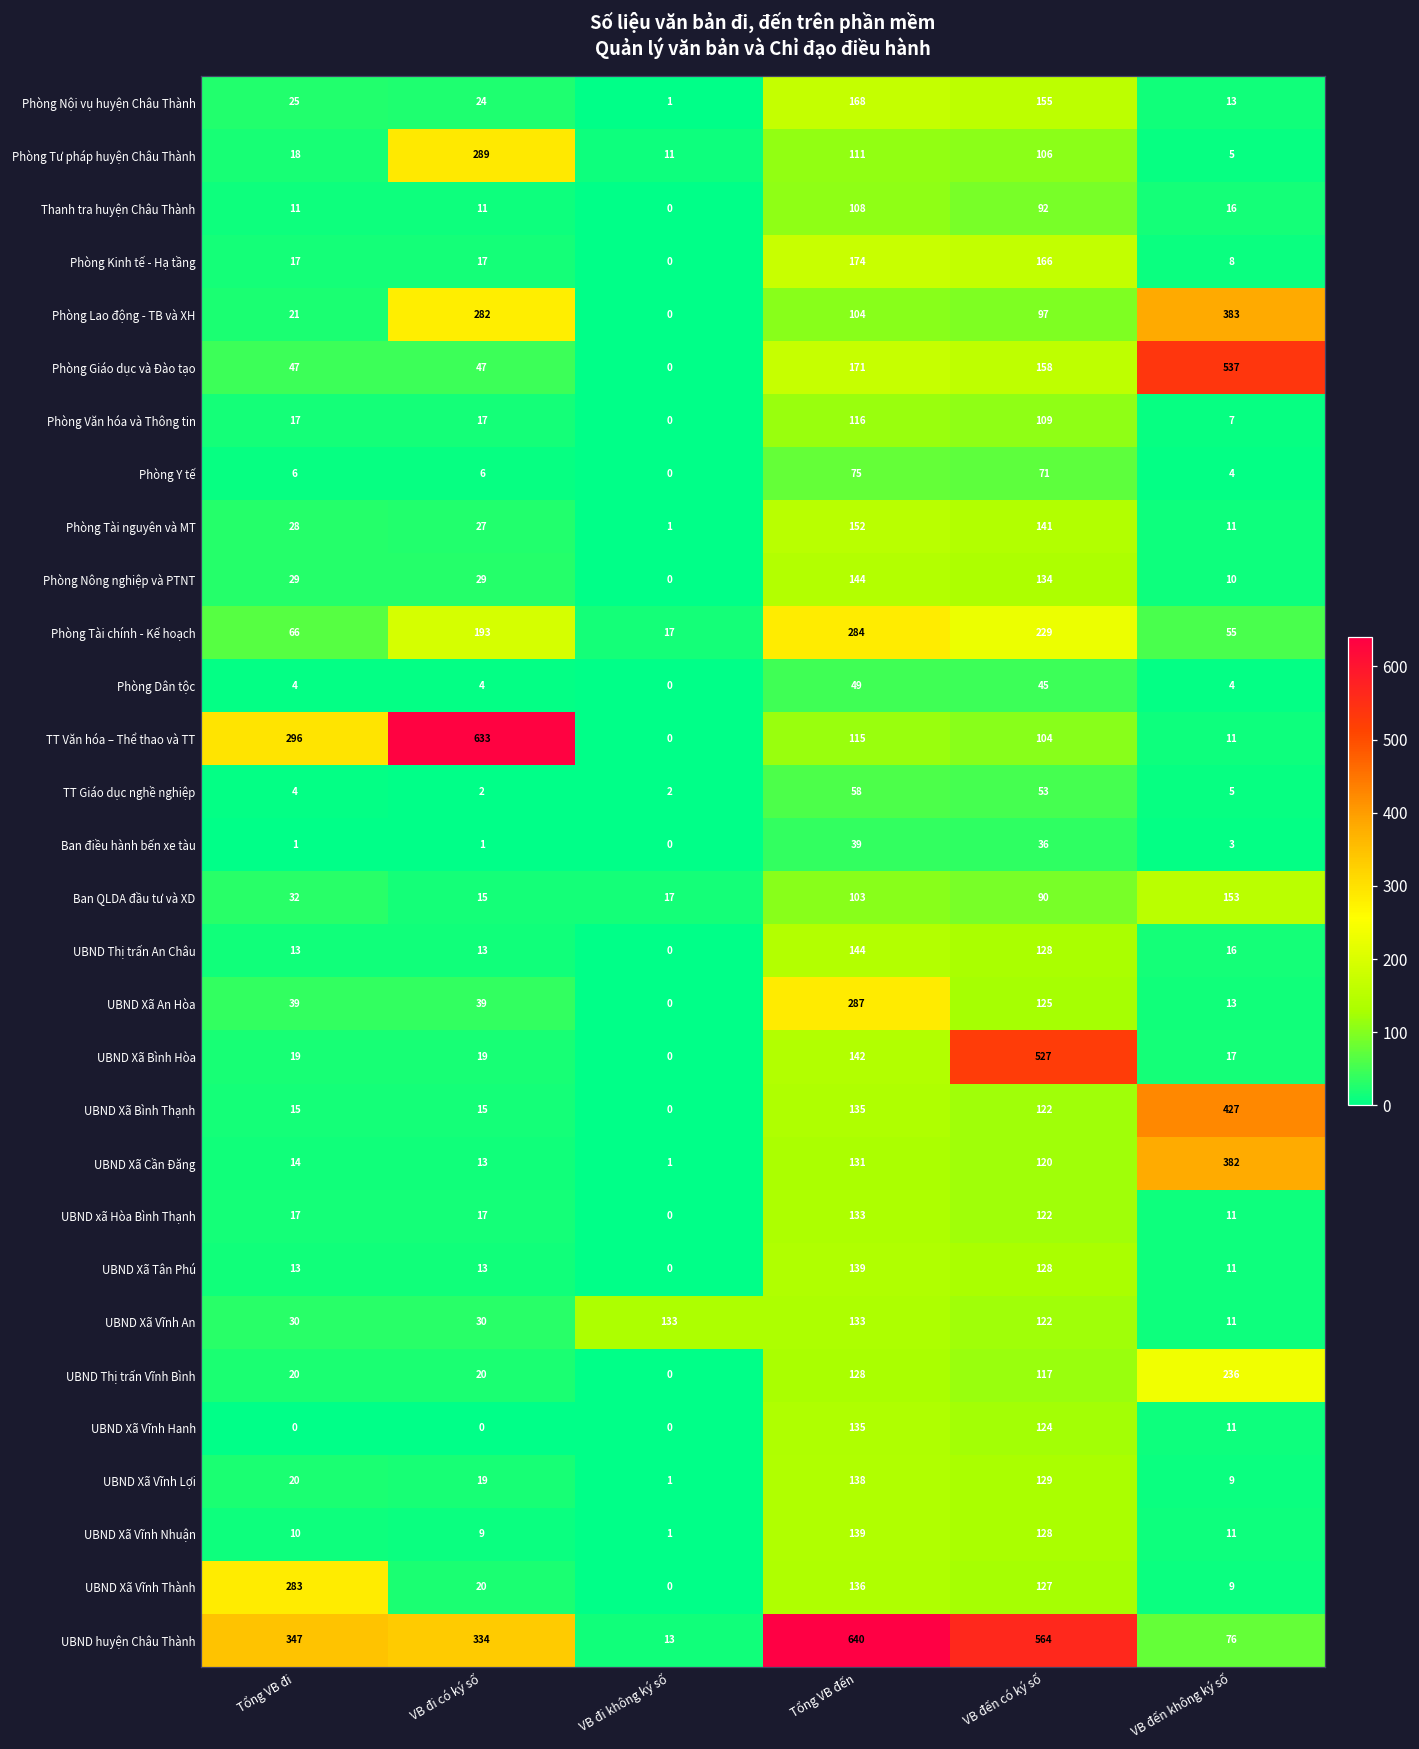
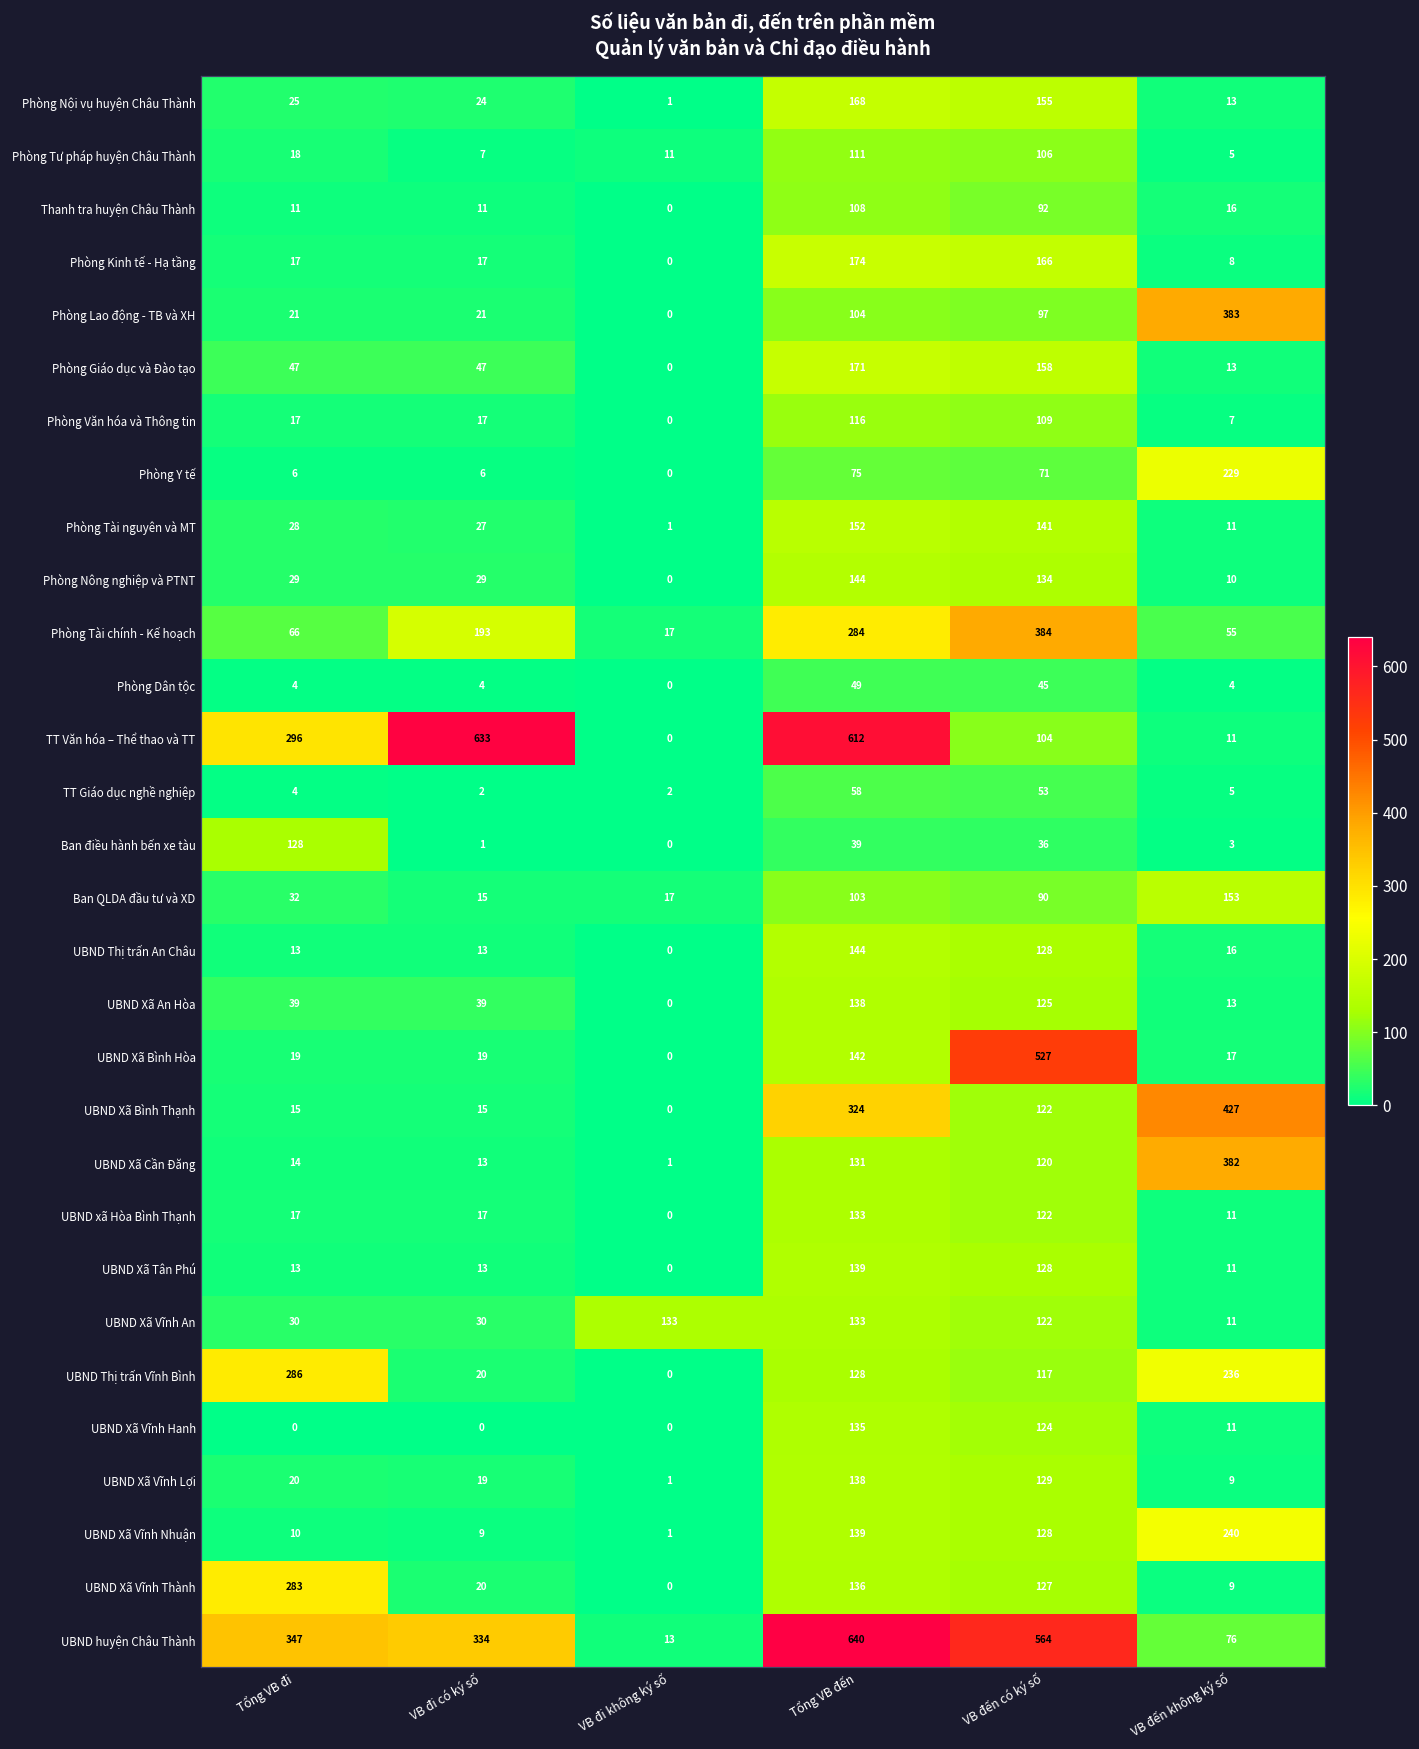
  {
    "Phòng Nội vụ huyện Châu Thành": {
      "Tổng VB đi": 25,
      "VB đi có ký số": 24,
      "VB đi không ký số": 1,
      "Tổng VB đến": 168,
      "VB đến có ký số": 155,
      "VB đến không ký số": 13
    },
    "Phòng Tư pháp huyện Châu Thành": {
      "Tổng VB đi": 18,
-     "VB đi có ký số": 289,
+     "VB đi có ký số": 7,
      "VB đi không ký số": 11,
      "Tổng VB đến": 111,
      "VB đến có ký số": 106,
      "VB đến không ký số": 5
    },
    "Thanh tra huyện Châu Thành": {
      "Tổng VB đi": 11,
      "VB đi có ký số": 11,
      "VB đi không ký số": 0,
      "Tổng VB đến": 108,
      "VB đến có ký số": 92,
      "VB đến không ký số": 16
    },
    "Phòng Kinh tế - Hạ tầng": {
      "Tổng VB đi": 17,
      "VB đi có ký số": 17,
      "VB đi không ký số": 0,
      "Tổng VB đến": 174,
      "VB đến có ký số": 166,
      "VB đến không ký số": 8
    },
    "Phòng Lao động - TB và XH": {
      "Tổng VB đi": 21,
-     "VB đi có ký số": 282,
+     "VB đi có ký số": 21,
      "VB đi không ký số": 0,
      "Tổng VB đến": 104,
      "VB đến có ký số": 97,
      "VB đến không ký số": 383
    },
    "Phòng Giáo dục và Đào tạo": {
      "Tổng VB đi": 47,
      "VB đi có ký số": 47,
      "VB đi không ký số": 0,
      "Tổng VB đến": 171,
      "VB đến có ký số": 158,
-     "VB đến không ký số": 537
+     "VB đến không ký số": 13
    },
    "Phòng Văn hóa và Thông tin": {
      "Tổng VB đi": 17,
      "VB đi có ký số": 17,
      "VB đi không ký số": 0,
      "Tổng VB đến": 116,
      "VB đến có ký số": 109,
      "VB đến không ký số": 7
    },
    "Phòng Y tế": {
      "Tổng VB đi": 6,
      "VB đi có ký số": 6,
      "VB đi không ký số": 0,
      "Tổng VB đến": 75,
      "VB đến có ký số": 71,
-     "VB đến không ký số": 4
+     "VB đến không ký số": 229
    },
    "Phòng Tài nguyên và MT": {
      "Tổng VB đi": 28,
      "VB đi có ký số": 27,
      "VB đi không ký số": 1,
      "Tổng VB đến": 152,
      "VB đến có ký số": 141,
      "VB đến không ký số": 11
    },
    "Phòng Nông nghiệp và PTNT": {
      "Tổng VB đi": 29,
      "VB đi có ký số": 29,
      "VB đi không ký số": 0,
      "Tổng VB đến": 144,
      "VB đến có ký số": 134,
      "VB đến không ký số": 10
    },
    "Phòng Tài chính - Kế hoạch": {
      "Tổng VB đi": 66,
      "VB đi có ký số": 193,
      "VB đi không ký số": 17,
      "Tổng VB đến": 284,
-     "VB đến có ký số": 229,
+     "VB đến có ký số": 384,
      "VB đến không ký số": 55
    },
    "Phòng Dân tộc": {
      "Tổng VB đi": 4,
      "VB đi có ký số": 4,
      "VB đi không ký số": 0,
      "Tổng VB đến": 49,
      "VB đến có ký số": 45,
      "VB đến không ký số": 4
    },
    "TT Văn hóa – Thể thao và TT": {
      "Tổng VB đi": 296,
      "VB đi có ký số": 633,
      "VB đi không ký số": 0,
-     "Tổng VB đến": 115,
+     "Tổng VB đến": 612,
      "VB đến có ký số": 104,
      "VB đến không ký số": 11
    },
    "TT Giáo dục nghề nghiệp": {
      "Tổng VB đi": 4,
      "VB đi có ký số": 2,
      "VB đi không ký số": 2,
      "Tổng VB đến": 58,
      "VB đến có ký số": 53,
      "VB đến không ký số": 5
    },
    "Ban điều hành bến xe tàu": {
-     "Tổng VB đi": 1,
+     "Tổng VB đi": 128,
      "VB đi có ký số": 1,
      "VB đi không ký số": 0,
      "Tổng VB đến": 39,
      "VB đến có ký số": 36,
      "VB đến không ký số": 3
    },
    "Ban QLDA đầu tư và XD": {
      "Tổng VB đi": 32,
      "VB đi có ký số": 15,
      "VB đi không ký số": 17,
      "Tổng VB đến": 103,
      "VB đến có ký số": 90,
      "VB đến không ký số": 153
    },
    "UBND Thị trấn An Châu": {
      "Tổng VB đi": 13,
      "VB đi có ký số": 13,
      "VB đi không ký số": 0,
      "Tổng VB đến": 144,
      "VB đến có ký số": 128,
      "VB đến không ký số": 16
    },
    "UBND Xã An Hòa": {
      "Tổng VB đi": 39,
      "VB đi có ký số": 39,
      "VB đi không ký số": 0,
-     "Tổng VB đến": 287,
+     "Tổng VB đến": 138,
      "VB đến có ký số": 125,
      "VB đến không ký số": 13
    },
    "UBND Xã Bình Hòa": {
      "Tổng VB đi": 19,
      "VB đi có ký số": 19,
      "VB đi không ký số": 0,
      "Tổng VB đến": 142,
      "VB đến có ký số": 527,
      "VB đến không ký số": 17
    },
    "UBND Xã Bình Thạnh": {
      "Tổng VB đi": 15,
      "VB đi có ký số": 15,
      "VB đi không ký số": 0,
-     "Tổng VB đến": 135,
+     "Tổng VB đến": 324,
      "VB đến có ký số": 122,
      "VB đến không ký số": 427
    },
    "UBND Xã Cần Đăng": {
      "Tổng VB đi": 14,
      "VB đi có ký số": 13,
      "VB đi không ký số": 1,
      "Tổng VB đến": 131,
      "VB đến có ký số": 120,
      "VB đến không ký số": 382
    },
    "UBND xã Hòa Bình Thạnh": {
      "Tổng VB đi": 17,
      "VB đi có ký số": 17,
      "VB đi không ký số": 0,
      "Tổng VB đến": 133,
      "VB đến có ký số": 122,
      "VB đến không ký số": 11
    },
    "UBND Xã Tân Phú": {
      "Tổng VB đi": 13,
      "VB đi có ký số": 13,
      "VB đi không ký số": 0,
      "Tổng VB đến": 139,
      "VB đến có ký số": 128,
      "VB đến không ký số": 11
    },
    "UBND Xã Vĩnh An": {
      "Tổng VB đi": 30,
      "VB đi có ký số": 30,
      "VB đi không ký số": 133,
      "Tổng VB đến": 133,
      "VB đến có ký số": 122,
      "VB đến không ký số": 11
    },
    "UBND Thị trấn Vĩnh Bình": {
-     "Tổng VB đi": 20,
+     "Tổng VB đi": 286,
      "VB đi có ký số": 20,
      "VB đi không ký số": 0,
      "Tổng VB đến": 128,
      "VB đến có ký số": 117,
      "VB đến không ký số": 236
    },
    "UBND Xã Vĩnh Hanh": {
      "Tổng VB đi": 0,
      "VB đi có ký số": 0,
      "VB đi không ký số": 0,
      "Tổng VB đến": 135,
      "VB đến có ký số": 124,
      "VB đến không ký số": 11
    },
    "UBND Xã Vĩnh Lợi": {
      "Tổng VB đi": 20,
      "VB đi có ký số": 19,
      "VB đi không ký số": 1,
      "Tổng VB đến": 138,
      "VB đến có ký số": 129,
      "VB đến không ký số": 9
    },
    "UBND Xã Vĩnh Nhuận": {
      "Tổng VB đi": 10,
      "VB đi có ký số": 9,
      "VB đi không ký số": 1,
      "Tổng VB đến": 139,
      "VB đến có ký số": 128,
-     "VB đến không ký số": 11
+     "VB đến không ký số": 240
    },
    "UBND Xã Vĩnh Thành": {
      "Tổng VB đi": 283,
      "VB đi có ký số": 20,
      "VB đi không ký số": 0,
      "Tổng VB đến": 136,
      "VB đến có ký số": 127,
      "VB đến không ký số": 9
    },
    "UBND huyện Châu Thành": {
      "Tổng VB đi": 347,
      "VB đi có ký số": 334,
      "VB đi không ký số": 13,
      "Tổng VB đến": 640,
      "VB đến có ký số": 564,
      "VB đến không ký số": 76
    }
  }
